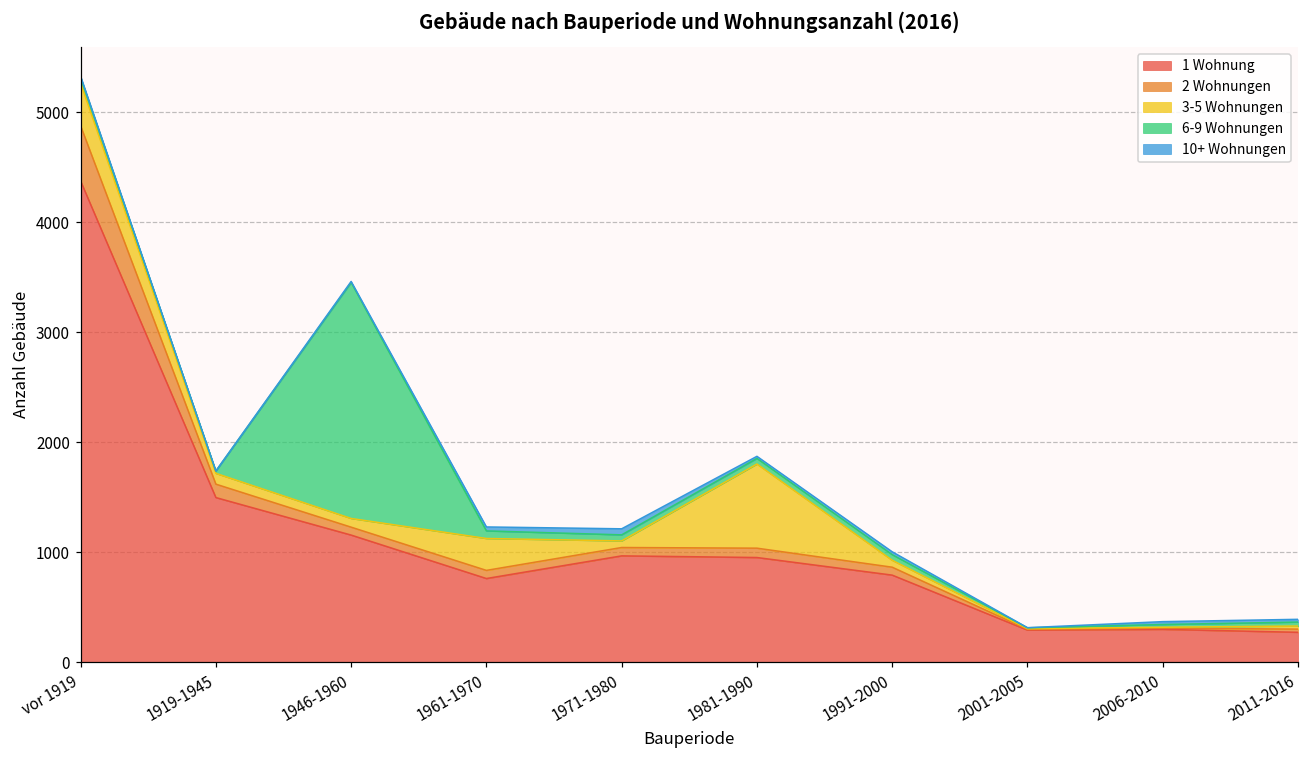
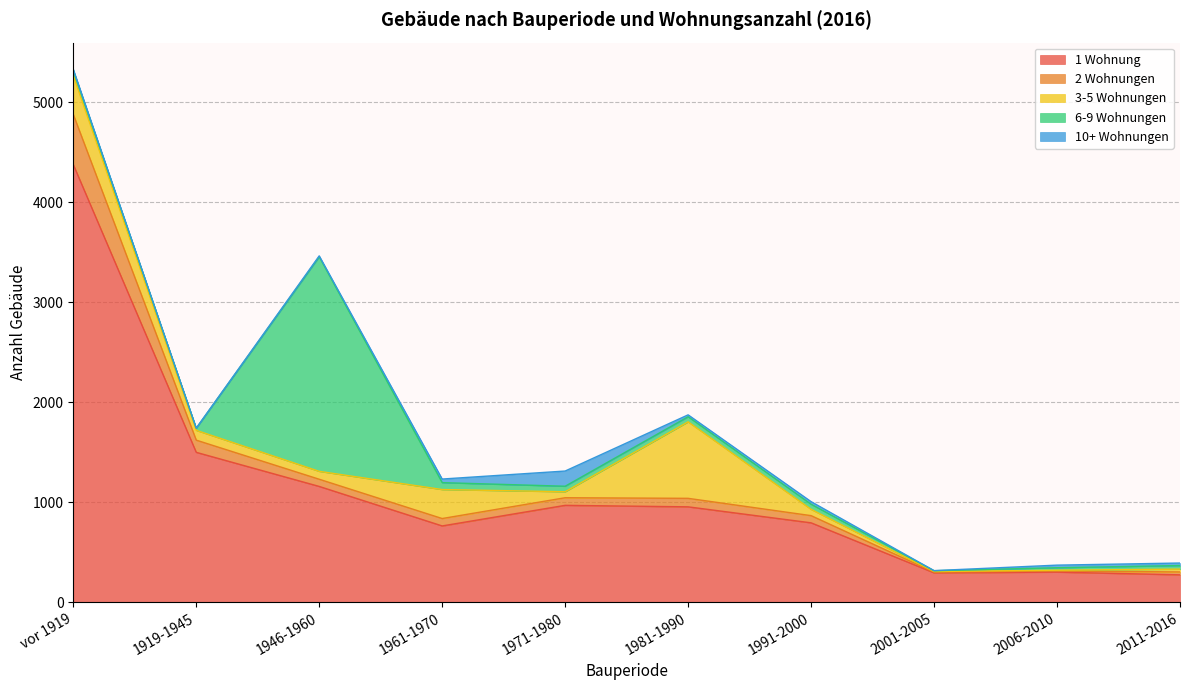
  {
    "3-5 Wohnungen": {
      "vor 1919": 400,
      "1946-1960": 100,
      "1961-1970": 300,
      "1971-1980": 100,
      "1981-1990": 800,
      "1991-2000": 100,
      "2011-2016": 0
    },
    "6-9 Wohnungen": {
      "1961-1970": 100,
      "1971-1980": 100,
      "1991-2000": 100
    },
    "10+ Wohnungen": {
      "1961-1970": 0,
-     "1971-1980": 100,
+     "1971-1980": 200,
      "1991-2000": 0,
      "2006-2010": 0
    }
  }
